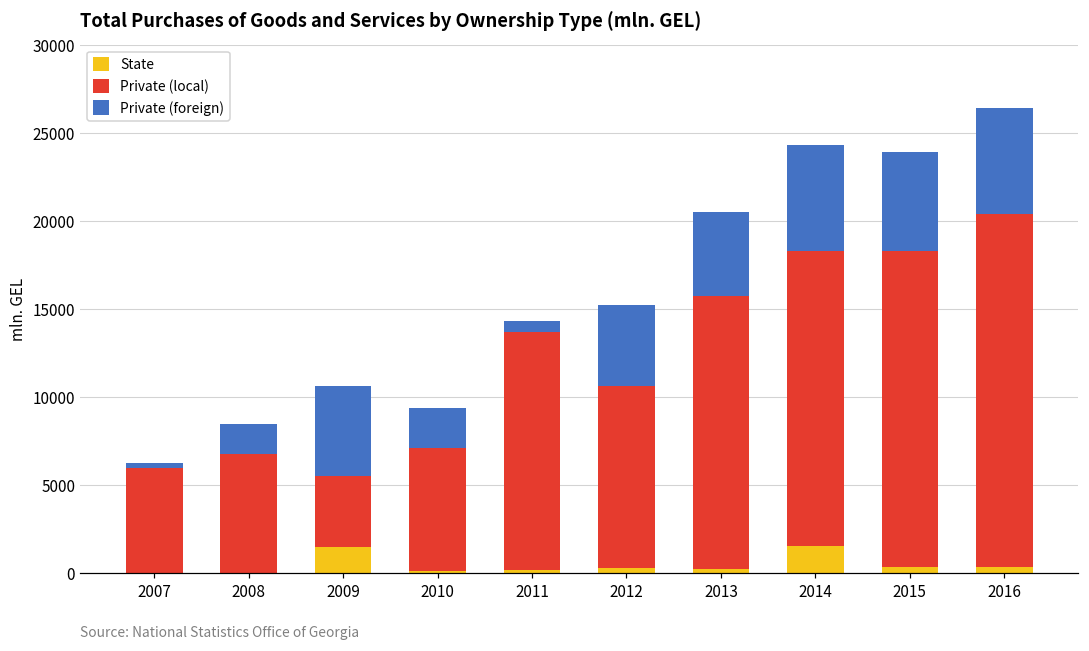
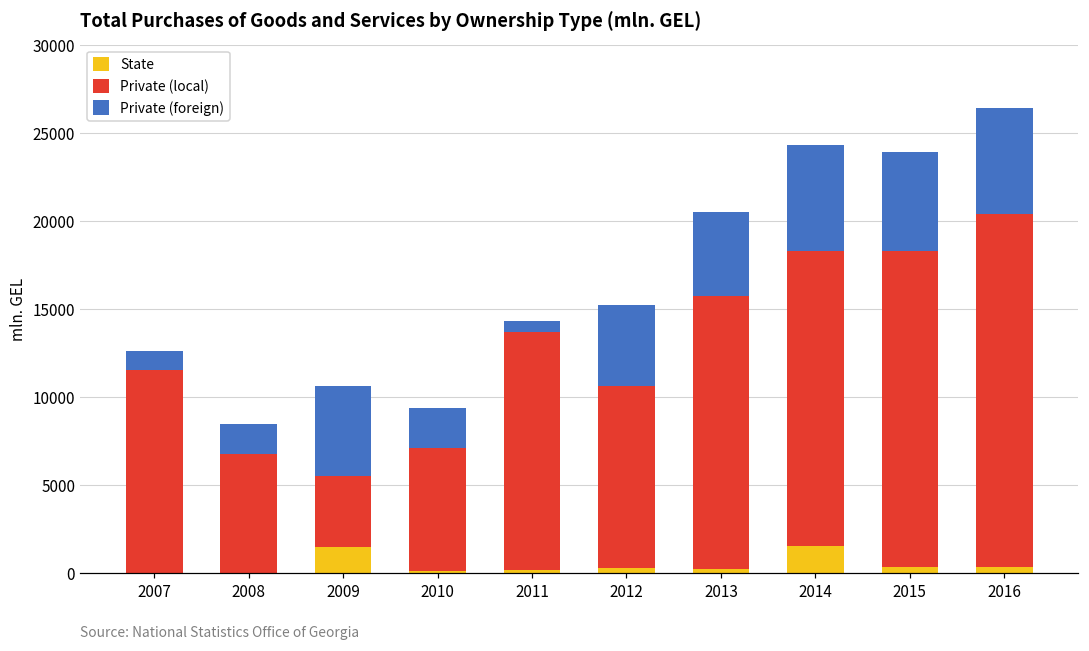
  {
    "State": {
      "2009": 1500,
      "2011": 200,
      "2012": 300,
      "2013": 200,
      "2014": 1500,
      "2015": 400,
      "2016": 400
    },
    "Private (local)": {
-     "2007": 6000,
+     "2007": 11500,
      "2008": 6800,
      "2009": 4000,
      "2010": 7000,
      "2011": 13500,
      "2012": 10400,
      "2013": 15500,
      "2014": 16800,
      "2015": 18000,
      "2016": 20100
    },
    "Private (foreign)": {
-     "2007": 300,
+     "2007": 1100,
      "2008": 1700,
      "2009": 5200,
      "2010": 2300,
      "2011": 600,
      "2012": 4600,
      "2013": 4800,
      "2014": 6000,
      "2015": 5600,
      "2016": 6000
    }
  }
